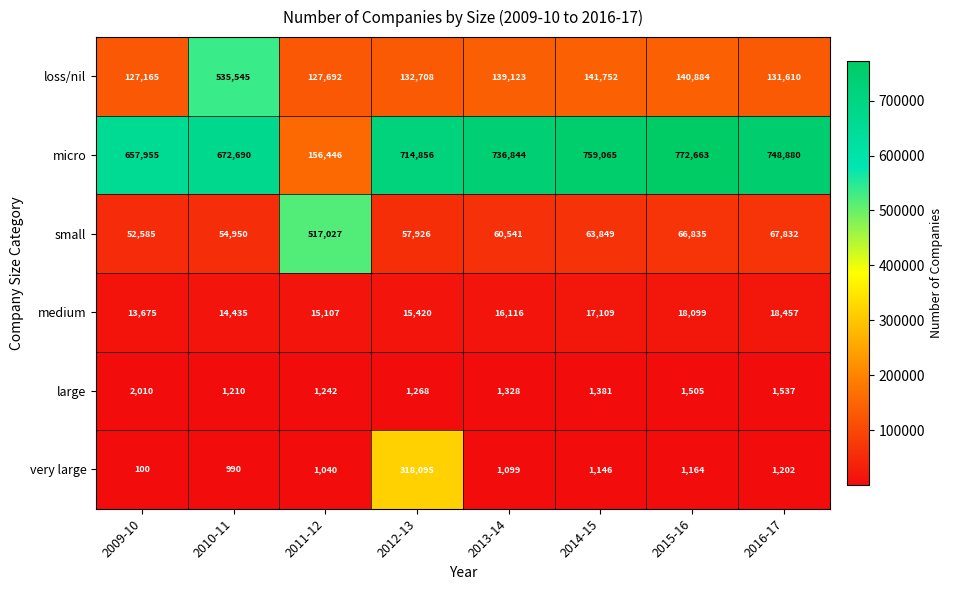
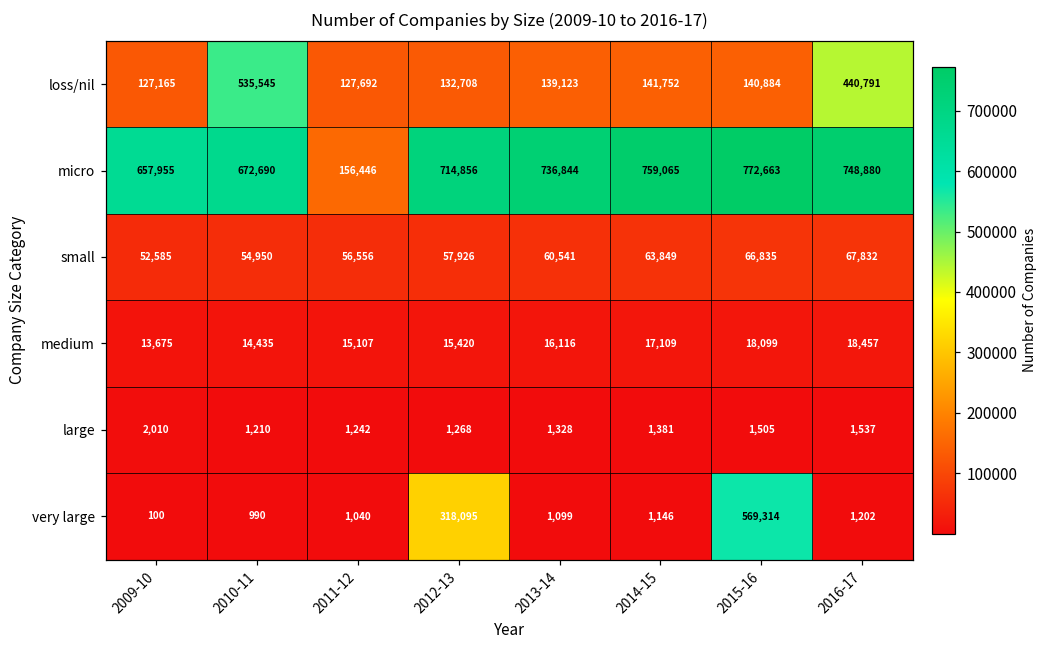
  {
    "loss/nil": {
      "2009-10": "127,165",
      "2010-11": "535,545",
      "2011-12": "127,692",
      "2012-13": "132,708",
      "2013-14": "139,123",
      "2014-15": "141,752",
      "2015-16": "140,884",
-     "2016-17": "131,610"
+     "2016-17": "440,791"
    },
    "micro": {
      "2009-10": "657,955",
      "2010-11": "672,690",
      "2011-12": "156,446",
      "2012-13": "714,856",
      "2013-14": "736,844",
      "2014-15": "759,065",
      "2015-16": "772,663",
      "2016-17": "748,880"
    },
    "small": {
      "2009-10": "52,585",
      "2010-11": "54,950",
-     "2011-12": "517,027",
+     "2011-12": "56,556",
      "2012-13": "57,926",
      "2013-14": "60,541",
      "2014-15": "63,849",
      "2015-16": "66,835",
      "2016-17": "67,832"
    },
    "medium": {
      "2009-10": "13,675",
      "2010-11": "14,435",
      "2011-12": "15,107",
      "2012-13": "15,420",
      "2013-14": "16,116",
      "2014-15": "17,109",
      "2015-16": "18,099",
      "2016-17": "18,457"
    },
    "large": {
      "2009-10": "2,010",
      "2010-11": "1,210",
      "2011-12": "1,242",
      "2012-13": "1,268",
      "2013-14": "1,328",
      "2014-15": "1,381",
      "2015-16": "1,505",
      "2016-17": "1,537"
    },
    "very large": {
      "2009-10": "100",
      "2010-11": "990",
      "2011-12": "1,040",
      "2012-13": "318,095",
      "2013-14": "1,099",
      "2014-15": "1,146",
-     "2015-16": "1,164",
+     "2015-16": "569,314",
      "2016-17": "1,202"
    }
  }
